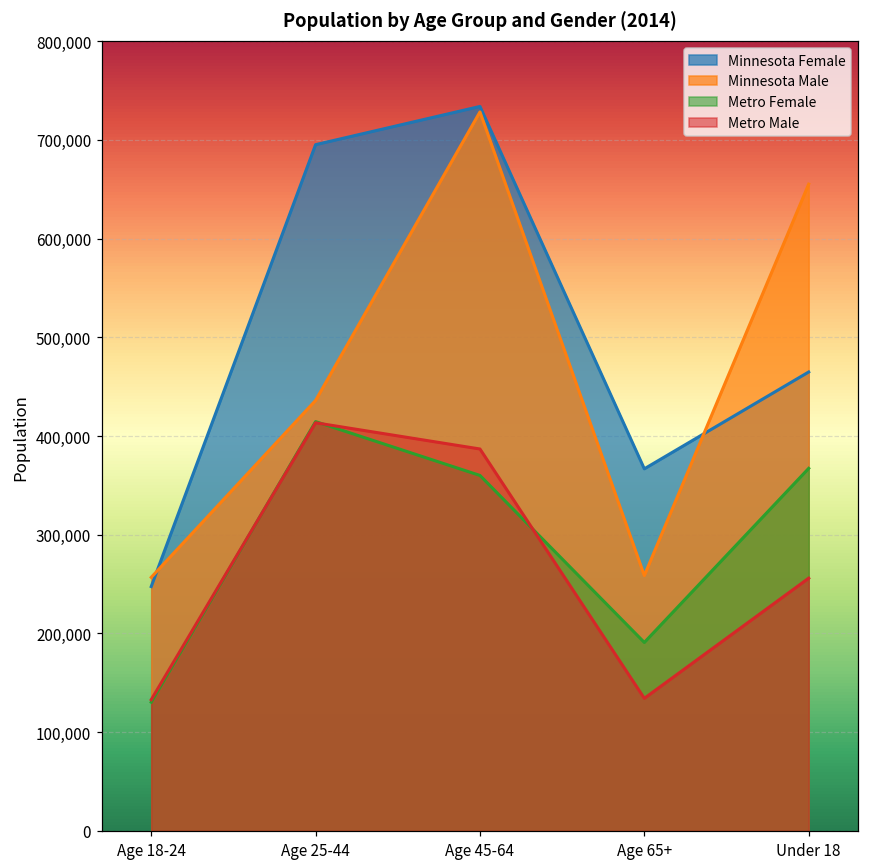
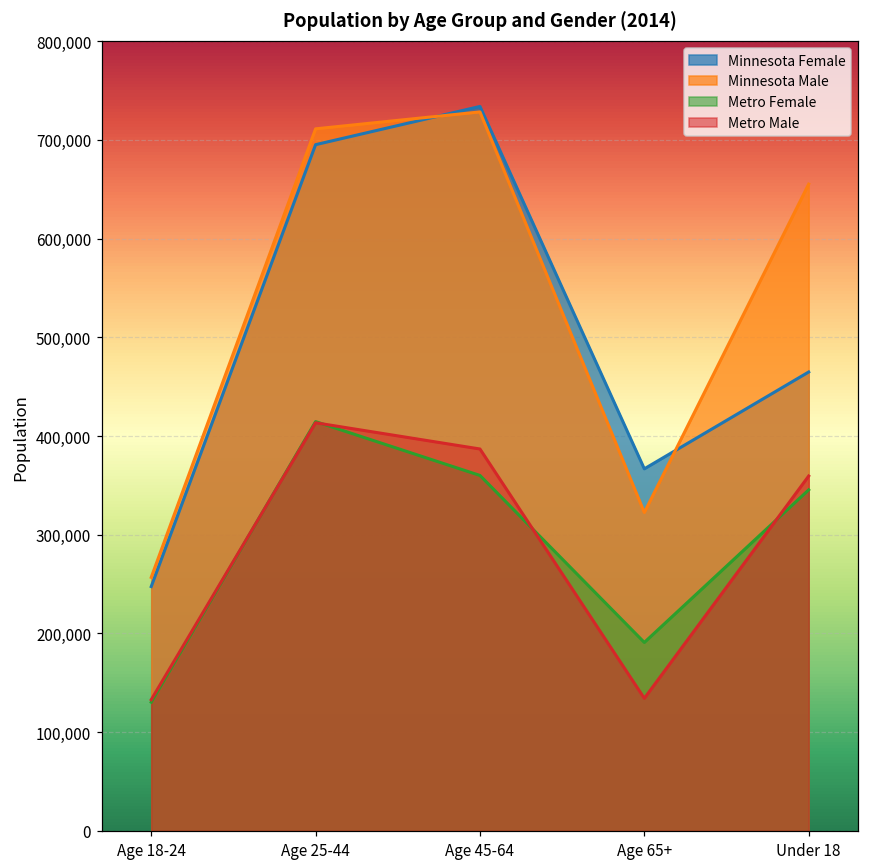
  {
    "Minnesota Female": {
      "Age 18-24": "250,000",
      "Age 25-44": "700,000",
      "Age 45-64": "730,000",
      "Age 65+": "370,000",
      "Under 18": "460,000"
    },
    "Minnesota Male": {
      "Age 18-24": "260,000",
-     "Age 25-44": "440,000",
+     "Age 25-44": "710,000",
      "Age 45-64": "730,000",
-     "Age 65+": "260,000",
+     "Age 65+": "320,000",
      "Under 18": "660,000"
    },
    "Metro Female": {
      "Age 45-64": "360,000",
      "Age 65+": "190,000",
-     "Under 18": "370,000"
+     "Under 18": "350,000"
    },
    "Metro Male": {
      "Age 45-64": "390,000",
      "Age 65+": "130,000",
-     "Under 18": "260,000"
+     "Under 18": "360,000"
    }
  }
